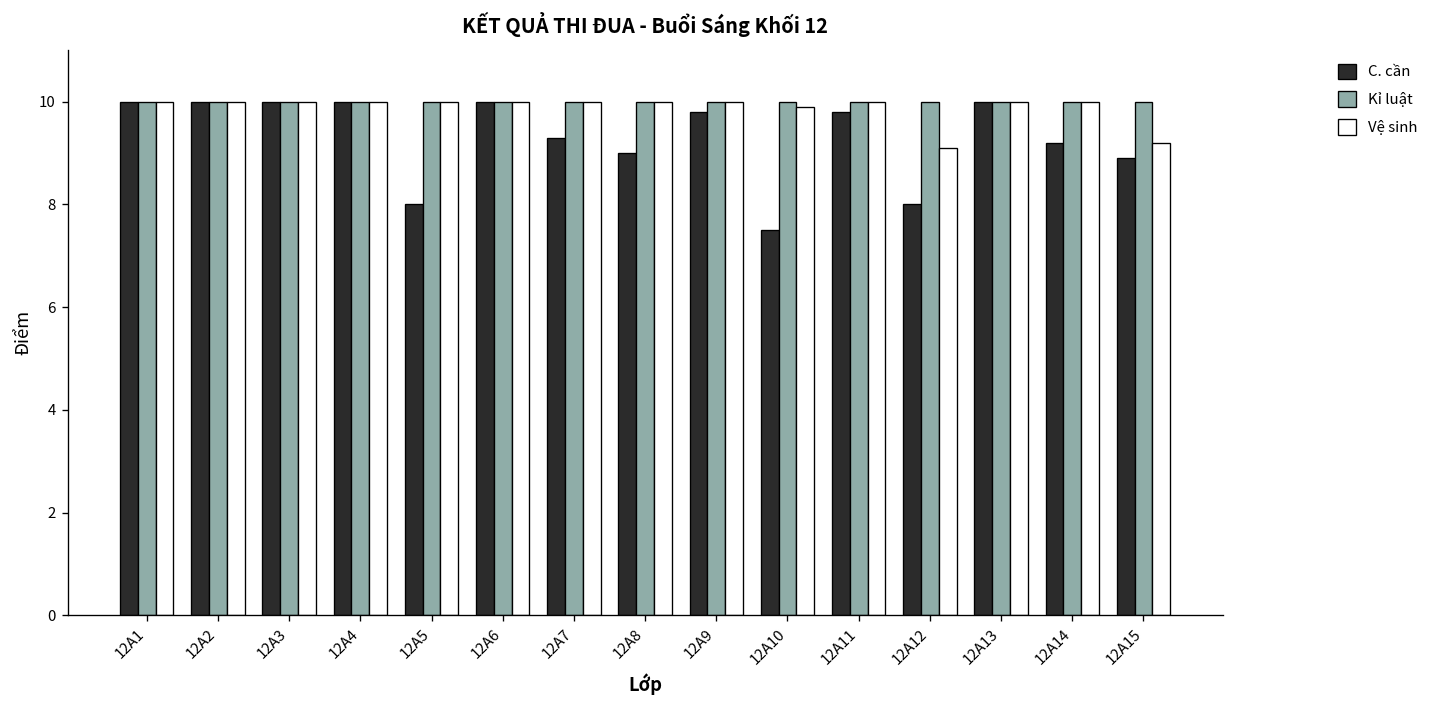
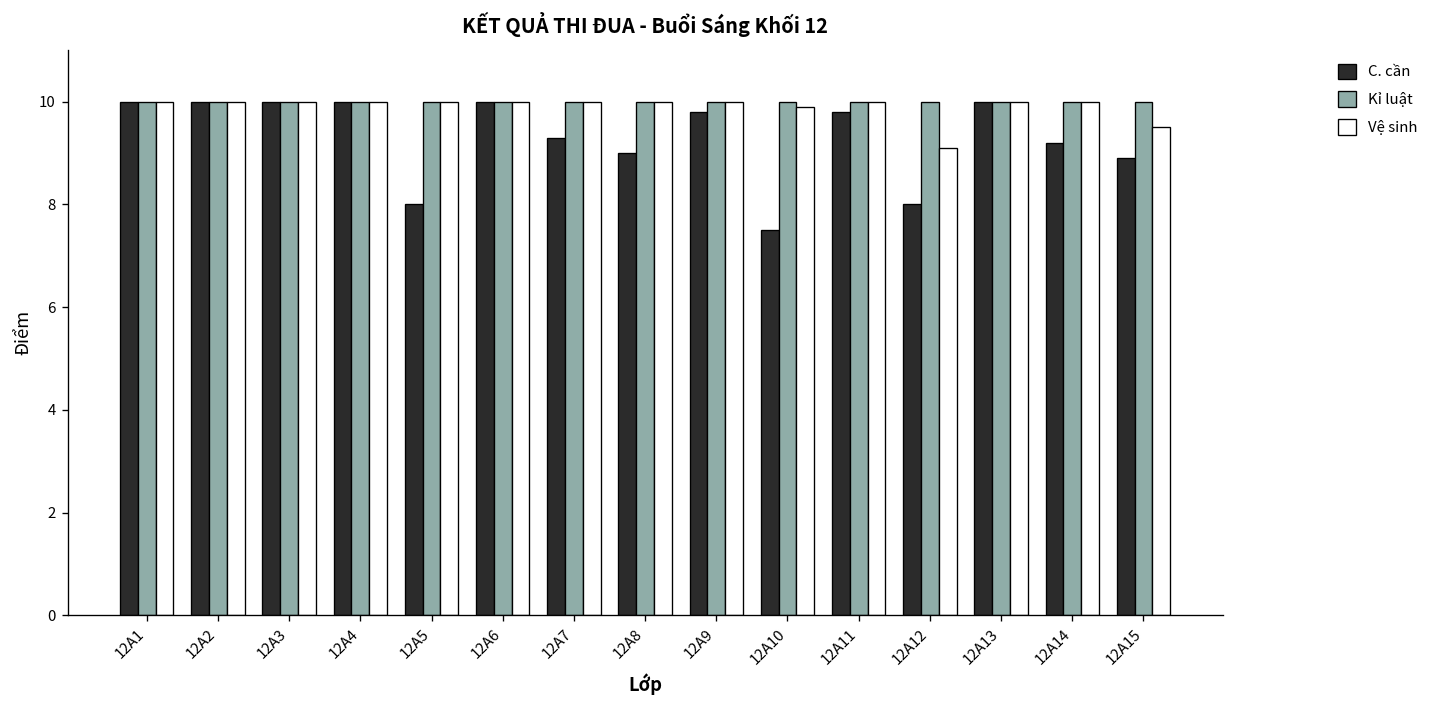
  {
    "C. cần": {
      "12A1": 10.0,
      "12A2": 10.0,
      "12A3": 10.0,
      "12A4": 10.0,
      "12A5": 8.0,
      "12A6": 10.0,
      "12A7": 9.3,
      "12A8": 9.0,
      "12A9": 9.8,
      "12A10": 7.5,
      "12A11": 9.8,
      "12A12": 8.0,
      "12A13": 10.0,
      "12A14": 9.2,
      "12A15": 8.9
    },
    "Kỉ luật": {
      "12A1": 10.0,
      "12A2": 10.0,
      "12A3": 10.0,
      "12A4": 10.0,
      "12A5": 10.0,
      "12A6": 10.0,
      "12A7": 10.0,
      "12A8": 10.0,
      "12A9": 10.0,
      "12A10": 10.0,
      "12A11": 10.0,
      "12A12": 10.0,
      "12A13": 10.0,
      "12A14": 10.0,
      "12A15": 10.0
    },
    "Vệ sinh": {
      "12A1": 10.0,
      "12A2": 10.0,
      "12A3": 10.0,
      "12A4": 10.0,
      "12A5": 10.0,
      "12A6": 10.0,
      "12A7": 10.0,
      "12A8": 10.0,
      "12A9": 10.0,
      "12A10": 9.9,
      "12A11": 10.0,
      "12A12": 9.1,
      "12A13": 10.0,
      "12A14": 10.0,
-     "12A15": 9.2
+     "12A15": 9.5
    }
  }
